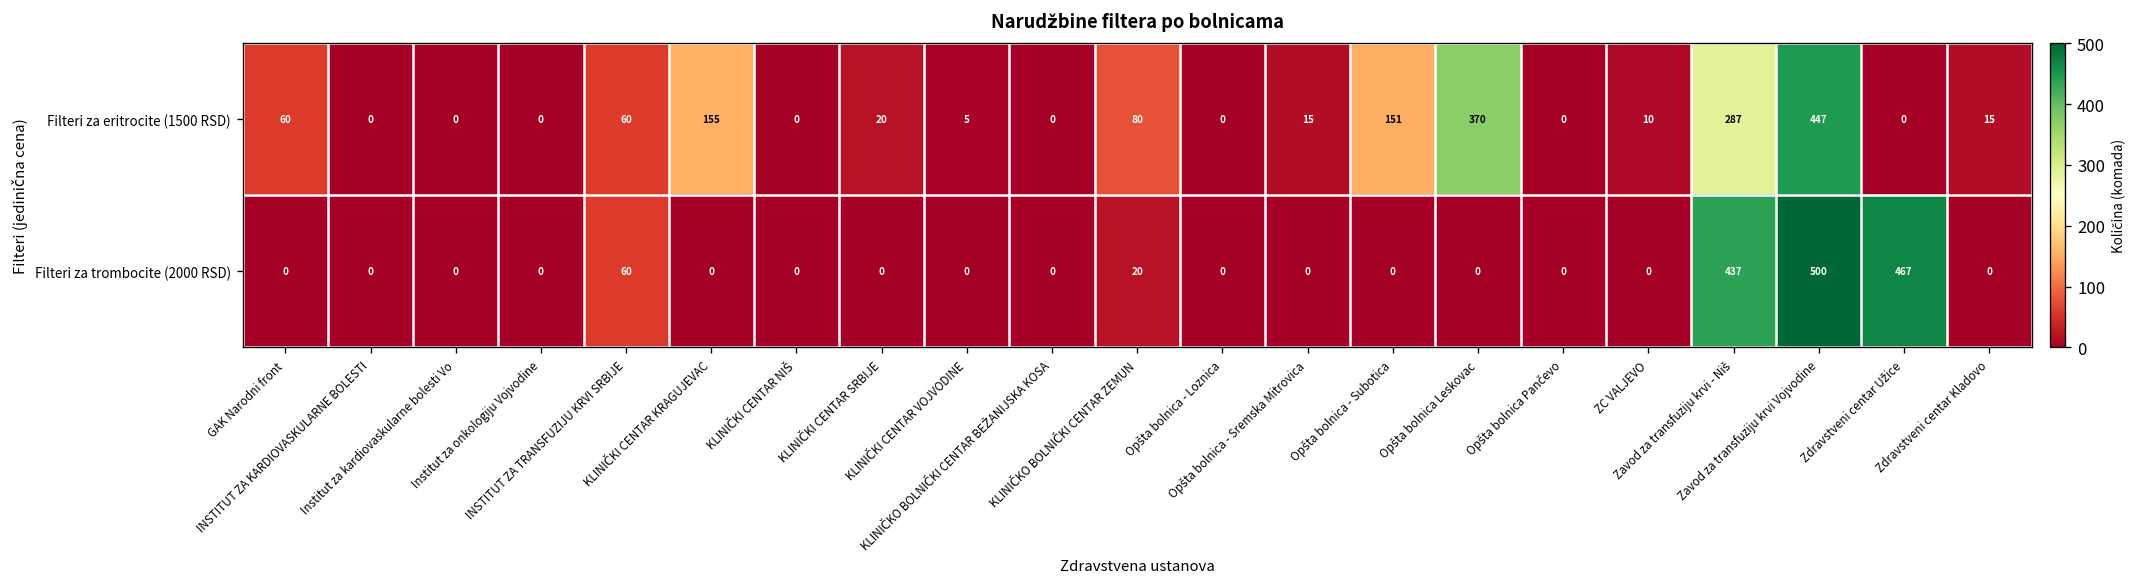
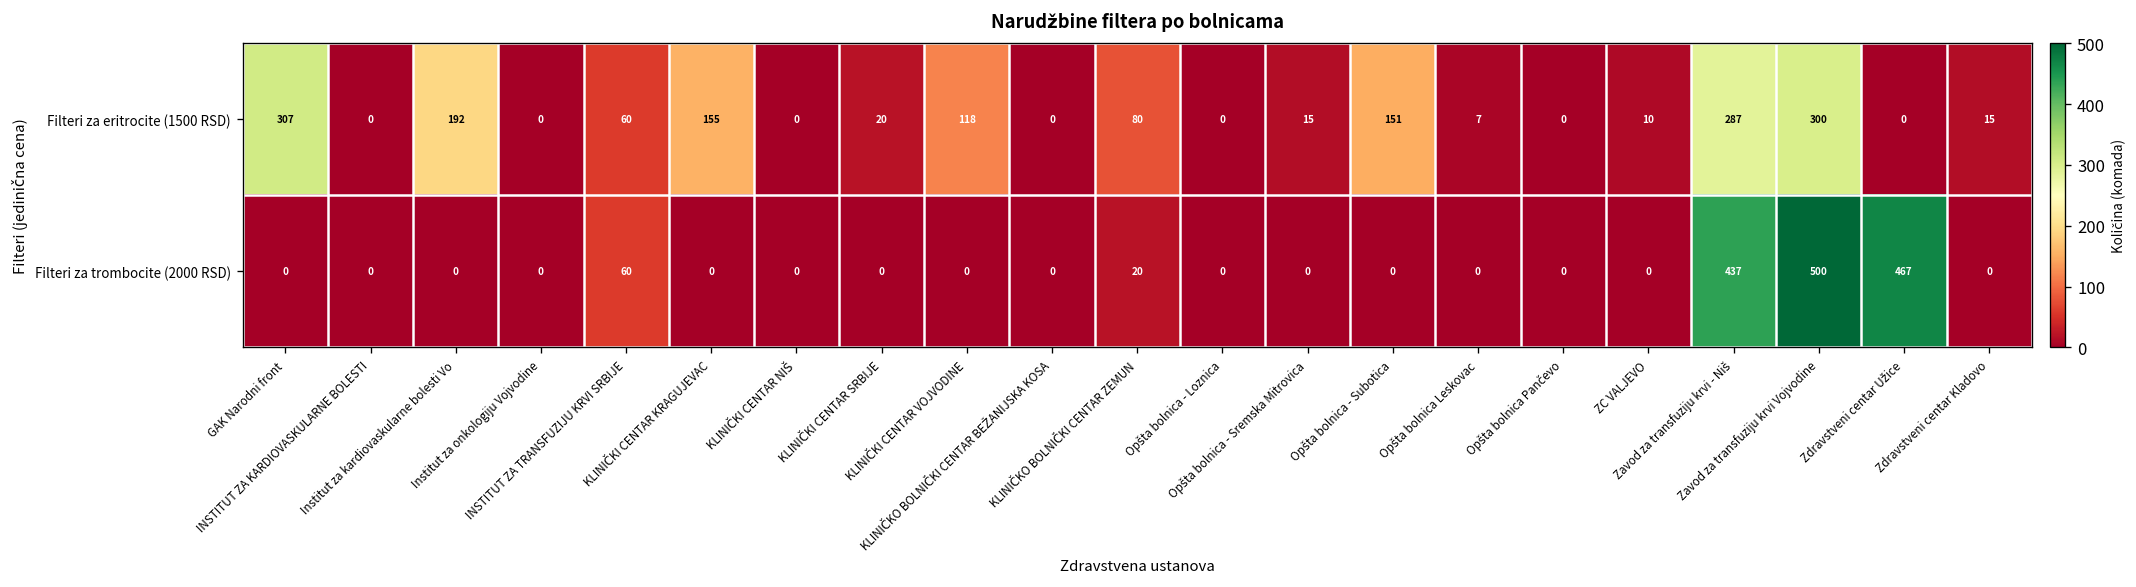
  {
    "Filteri za eritrocite (1500 RSD)": {
-     "GAK Narodni front": 60,
+     "GAK Narodni front": 307,
      "INSTITUT ZA KARDIOVASKULARNE BOLESTI": 0,
-     "Institut za kardiovaskularne bolesti Vo": 0,
+     "Institut za kardiovaskularne bolesti Vo": 192,
      "Institut za onkologiju Vojvodine": 0,
      "INSTITUT ZA TRANSFUZIJU KRVI SRBIJE": 60,
      "KLINIČKI CENTAR KRAGUJEVAC": 155,
      "KLINIČKI CENTAR NIŠ": 0,
      "KLINIČKI CENTAR SRBIJE": 20,
-     "KLINIČKI CENTAR VOJVODINE": 5,
+     "KLINIČKI CENTAR VOJVODINE": 118,
      "KLINIČKO BOLNIČKI CENTAR BEŽANIJSKA KOSA": 0,
      "KLINIČKO BOLNIČKI CENTAR ZEMUN": 80,
      "Opšta bolnica - Loznica": 0,
      "Opšta bolnica - Sremska Mitrovica": 15,
      "Opšta bolnica - Subotica": 151,
-     "Opšta bolnica Leskovac": 370,
+     "Opšta bolnica Leskovac": 7,
      "Opšta bolnica Pančevo": 0,
      "ZC VALJEVO": 10,
      "Zavod za transfuziju krvi - Niš": 287,
-     "Zavod za transfuziju krvi Vojvodine": 447,
+     "Zavod za transfuziju krvi Vojvodine": 300,
      "Zdravstveni centar Užice": 0,
      "Zdravstveni centar Kladovo": 15
    },
    "Filteri za trombocite (2000 RSD)": {
      "GAK Narodni front": 0,
      "INSTITUT ZA KARDIOVASKULARNE BOLESTI": 0,
      "Institut za kardiovaskularne bolesti Vo": 0,
      "Institut za onkologiju Vojvodine": 0,
      "INSTITUT ZA TRANSFUZIJU KRVI SRBIJE": 60,
      "KLINIČKI CENTAR KRAGUJEVAC": 0,
      "KLINIČKI CENTAR NIŠ": 0,
      "KLINIČKI CENTAR SRBIJE": 0,
      "KLINIČKI CENTAR VOJVODINE": 0,
      "KLINIČKO BOLNIČKI CENTAR BEŽANIJSKA KOSA": 0,
      "KLINIČKO BOLNIČKI CENTAR ZEMUN": 20,
      "Opšta bolnica - Loznica": 0,
      "Opšta bolnica - Sremska Mitrovica": 0,
      "Opšta bolnica - Subotica": 0,
      "Opšta bolnica Leskovac": 0,
      "Opšta bolnica Pančevo": 0,
      "ZC VALJEVO": 0,
      "Zavod za transfuziju krvi - Niš": 437,
      "Zavod za transfuziju krvi Vojvodine": 500,
      "Zdravstveni centar Užice": 467,
      "Zdravstveni centar Kladovo": 0
    }
  }
